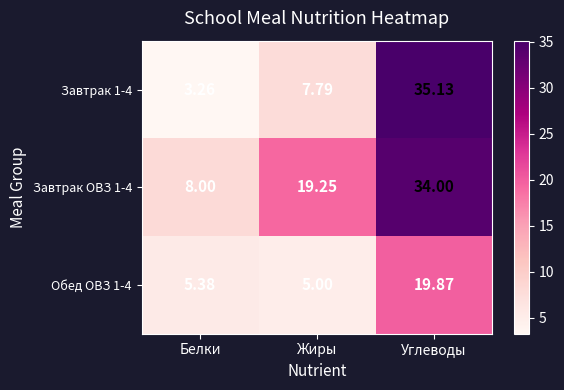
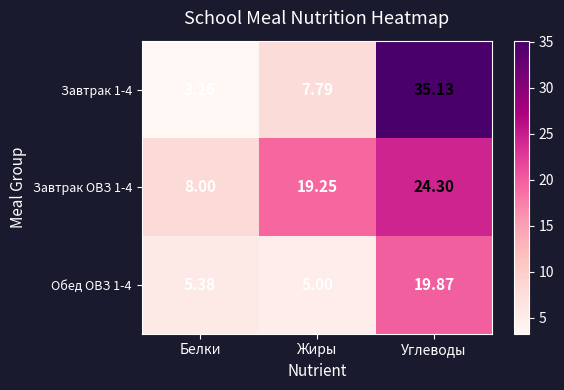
  {
    "Завтрак 1-4": {
      "Углеводы": 35.13
    },
    "Завтрак ОВЗ 1-4": {
      "Жиры": 19.25,
-     "Углеводы": 34.00
+     "Углеводы": 24.30
    },
    "Обед ОВЗ 1-4": {
      "Углеводы": 19.87
    }
  }
